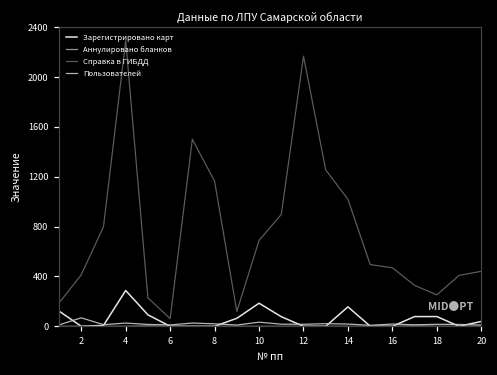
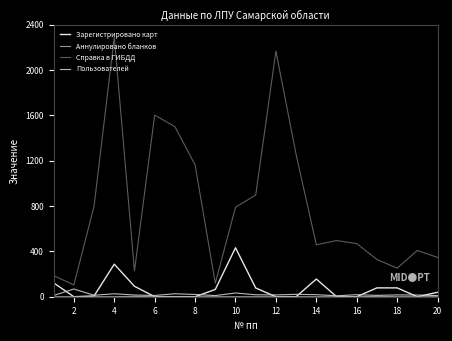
  {
    "Зарегистрировано карт": {
      "4": 290,
-     "10": 190,
+     "10": 430,
      "14": 160,
      "18": 80,
      "20": 40
    },
    "Справка в ГИБДД": {
-     "2": 410,
+     "2": 100,
      "4": 2290,
-     "6": 60,
+     "6": 1600,
      "8": 1160,
-     "10": 690,
+     "10": 790,
      "12": 2170,
-     "14": 1020,
+     "14": 460,
      "16": 470,
      "18": 250,
-     "20": 440
+     "20": 350
    }
  }
